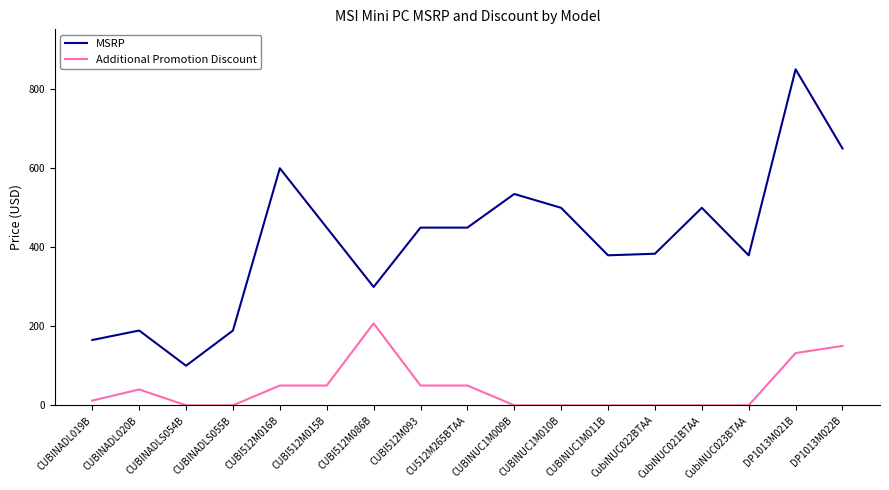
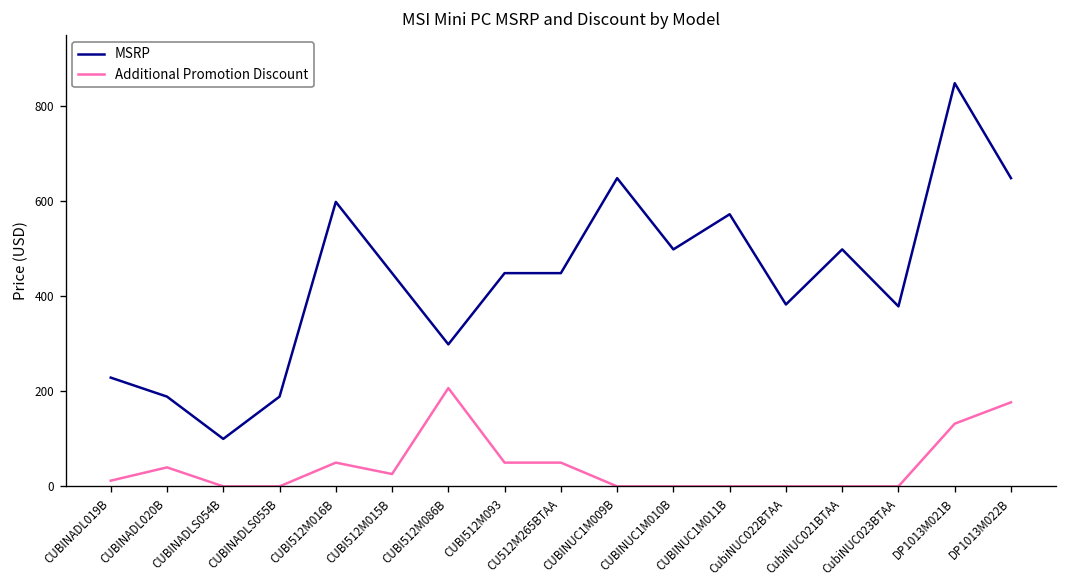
  {
    "MSRP": {
-     "CUBINADL019B": 170,
+     "CUBINADL019B": 230,
      "CUBINADL020B": 190,
      "CUBINADLS054B": 100,
      "CUBINADLS055B": 190,
      "CUBI512M016B": 600,
      "CUBI512M015B": 450,
      "CUBI512M086B": 300,
      "CUBI512M093": 450,
      "CU512M265BTAA": 450,
-     "CUBINUC1M009B": 530,
+     "CUBINUC1M009B": 650,
      "CUBINUC1M010B": 500,
-     "CUBINUC1M011B": 380,
+     "CUBINUC1M011B": 570,
      "CubiNUC022BTAA": 380,
      "CubiNUC021BTAA": 500,
      "CubiNUC023BTAA": 380,
      "DP1013M021B": 850,
      "DP1013M022B": 650
    },
    "Additional Promotion Discount": {
      "CUBINADL019B": 10,
      "CUBINADL020B": 40,
      "CUBINADLS054B": 0,
      "CUBINADLS055B": 0,
      "CUBI512M016B": 50,
-     "CUBI512M015B": 50,
+     "CUBI512M015B": 30,
      "CUBI512M086B": 210,
      "CUBI512M093": 50,
      "CU512M265BTAA": 50,
      "CUBINUC1M009B": 0,
      "CUBINUC1M010B": 0,
      "CUBINUC1M011B": 0,
      "CubiNUC022BTAA": 0,
      "CubiNUC021BTAA": 0,
      "CubiNUC023BTAA": 0,
      "DP1013M021B": 130,
-     "DP1013M022B": 150
+     "DP1013M022B": 180
    }
  }
